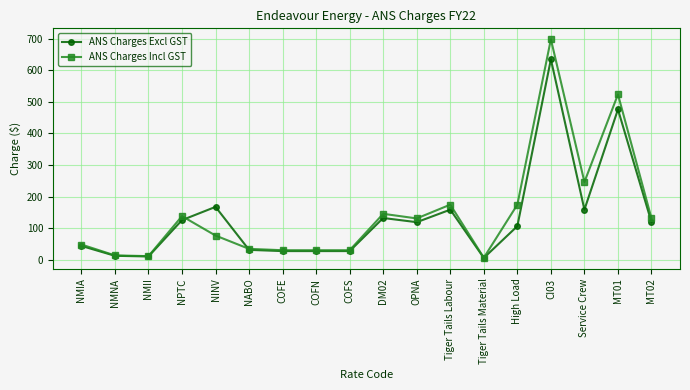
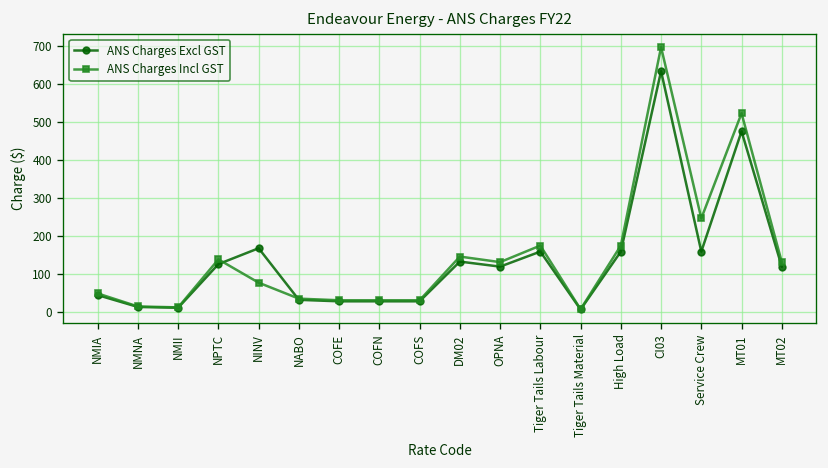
  {
    "ANS Charges Excl GST": {
      "NPTC": 130,
      "NINV": 170,
      "DM02": 130,
      "OPNA": 120,
      "Tiger Tails Labour": 160,
-     "High Load": 110,
+     "High Load": 160,
      "CI03": 630,
      "Service Crew": 160,
      "MT01": 480,
      "MT02": 120
    },
    "ANS Charges Incl GST": {
      "NPTC": 140,
      "NINV": 80,
      "DM02": 150,
      "OPNA": 130,
      "Tiger Tails Labour": 170,
      "High Load": 170,
      "CI03": 700,
      "Service Crew": 250,
      "MT01": 520,
      "MT02": 130
    }
  }
